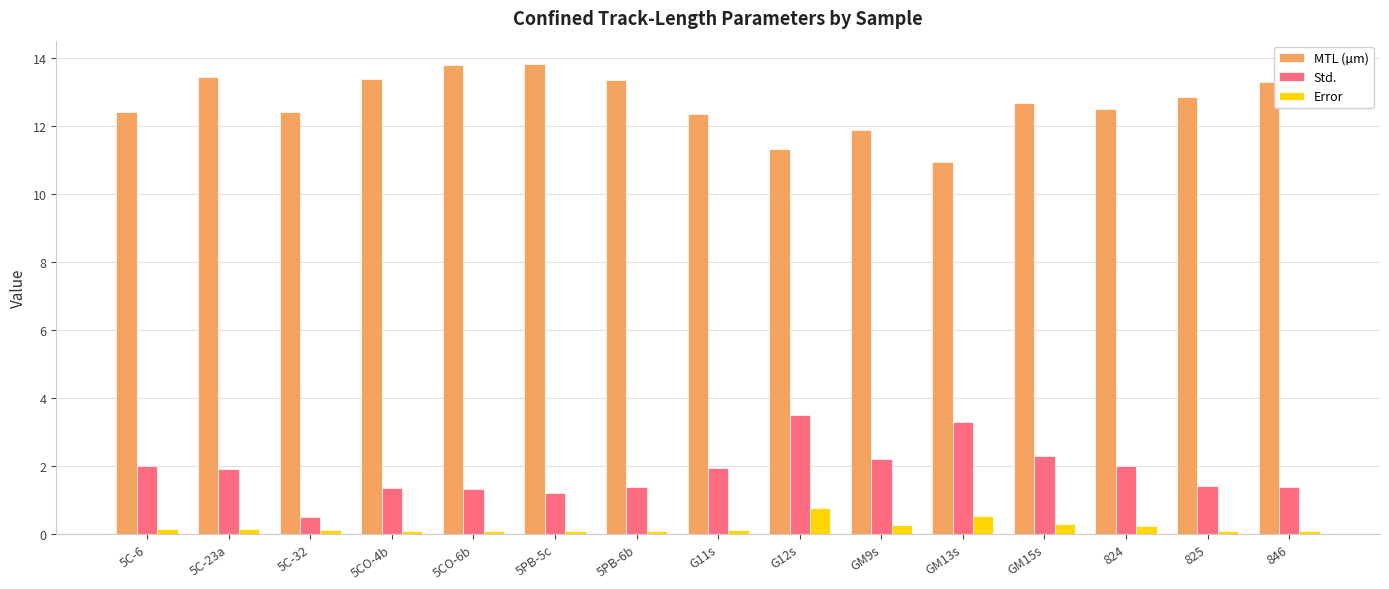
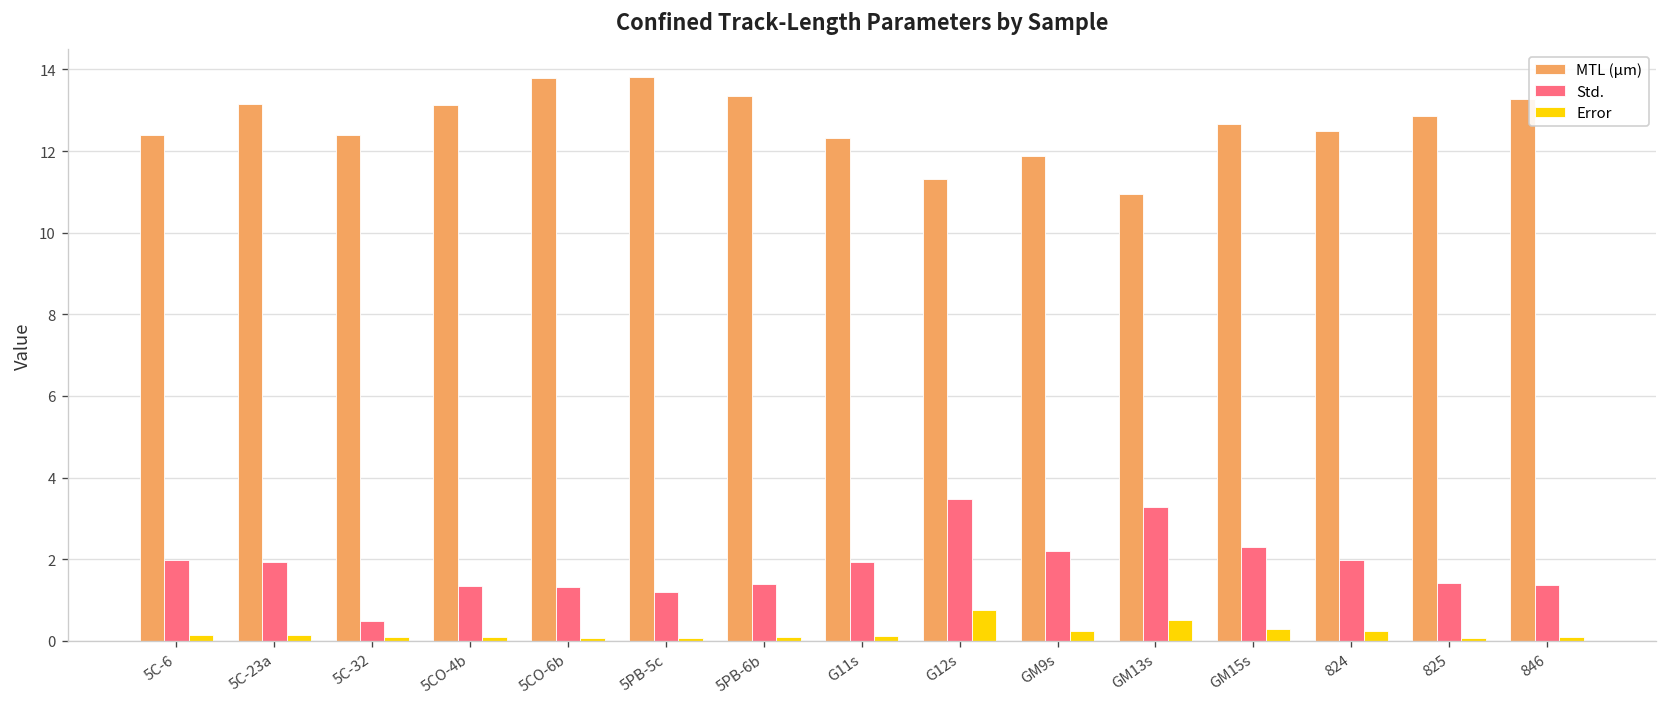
  {
    "MTL (µm)": {
      "5C-6": 12.4,
-     "5C-23a": 13.4,
+     "5C-23a": 13.2,
      "5C-32": 12.4,
-     "5CO-4b": 13.4,
+     "5CO-4b": 13.1,
      "5CO-6b": 13.8,
      "5PB-5c": 13.8,
      "5PB-6b": 13.3,
      "G11s": 12.3,
      "G12s": 11.3,
      "GM9s": 11.9,
      "GM13s": 10.9,
      "GM15s": 12.7,
      "824": 12.5,
      "825": 12.9,
      "846": 13.3
    },
    "Std.": {
      "5C-6": 2.0,
      "5C-23a": 1.9,
      "5C-32": 0.5,
      "5CO-4b": 1.3,
      "5CO-6b": 1.3,
      "5PB-5c": 1.2,
      "5PB-6b": 1.4,
      "G11s": 1.9,
      "G12s": 3.5,
      "GM9s": 2.2,
      "GM13s": 3.3,
      "GM15s": 2.3,
      "824": 2.0,
      "825": 1.4,
      "846": 1.4
    },
    "Error": {
      "5C-6": 0.1,
      "5C-23a": 0.2,
      "5C-32": 0.1,
      "5CO-4b": 0.1,
      "5CO-6b": 0.1,
      "5PB-5c": 0.1,
      "5PB-6b": 0.1,
      "G11s": 0.1,
      "G12s": 0.8,
      "GM9s": 0.3,
      "GM13s": 0.5,
      "GM15s": 0.3,
      "824": 0.2,
      "825": 0.1,
      "846": 0.1
    }
  }
